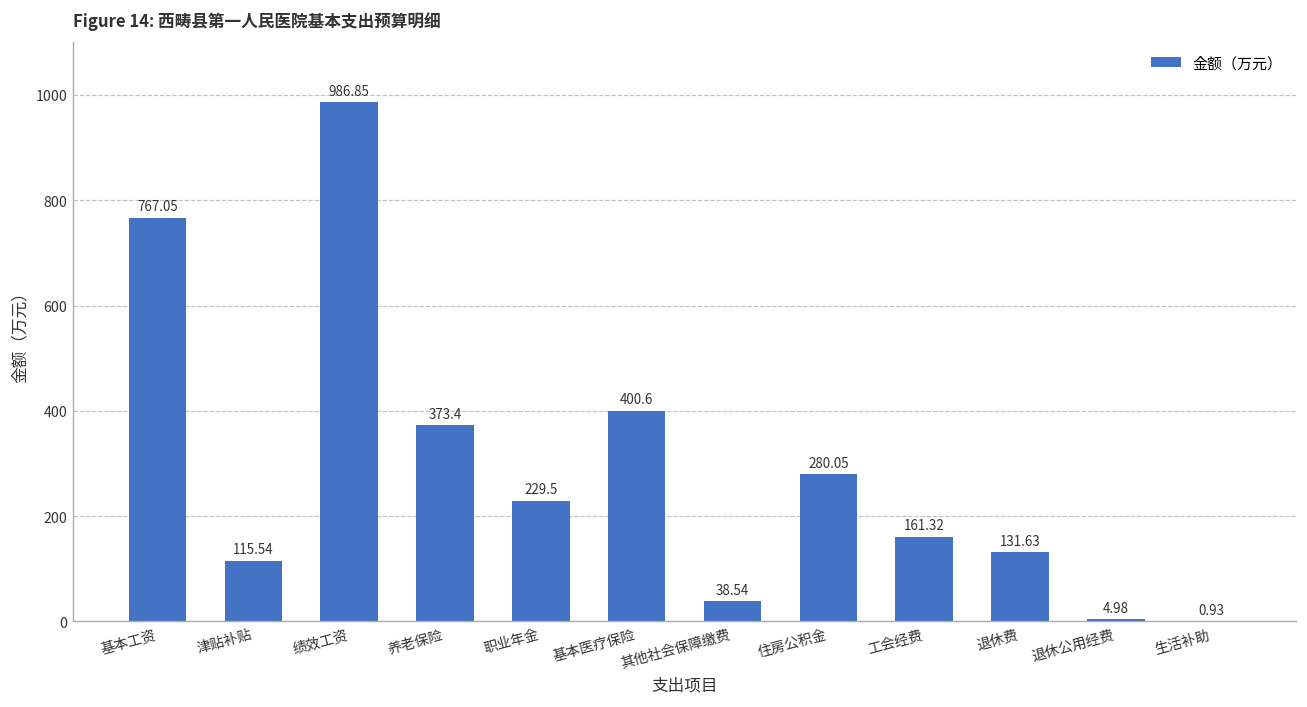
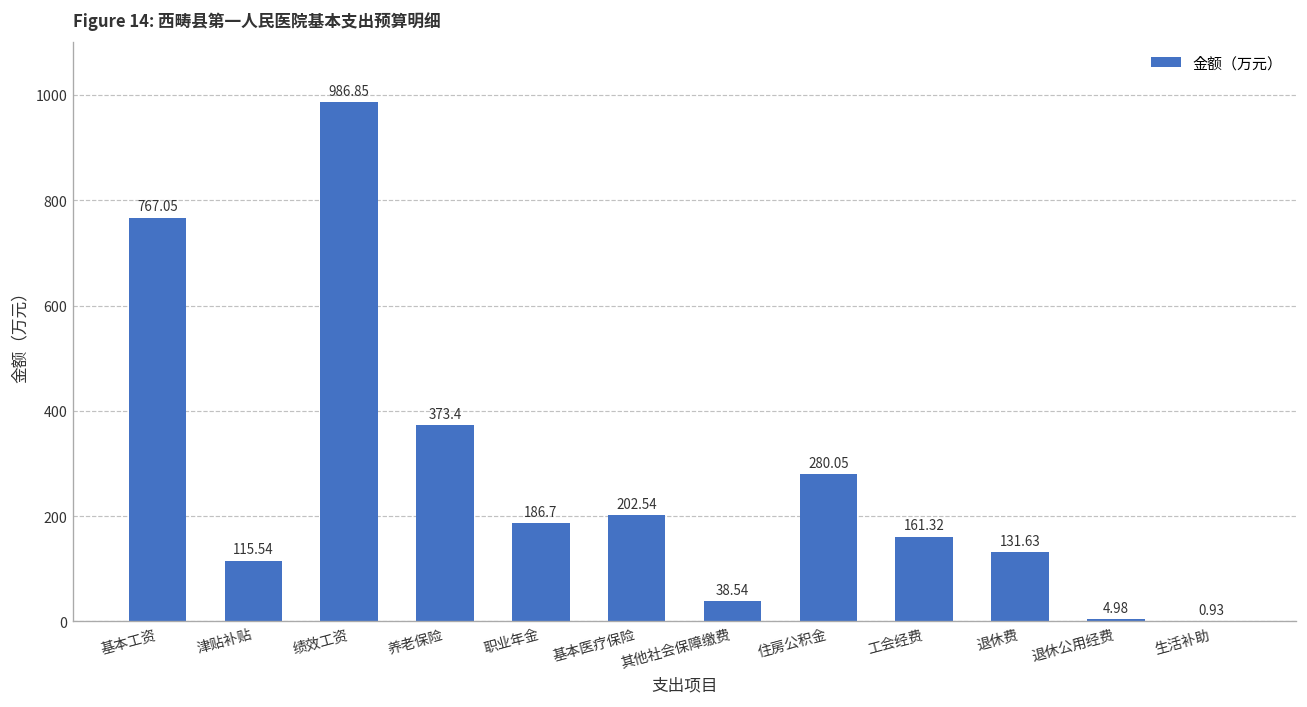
  {
    "基本工资": 767.05,
    "津贴补贴": 115.54,
    "绩效工资": 986.85,
    "养老保险": 373.4,
-   "职业年金": 229.5,
-   "基本医疗保险": 400.6,
+   "职业年金": 186.7,
+   "基本医疗保险": 202.54,
    "其他社会保障缴费": 38.54,
    "住房公积金": 280.05,
    "工会经费": 161.32,
    "退休费": 131.63,
    "退休公用经费": 4.98,
    "生活补助": 0.93
  }
